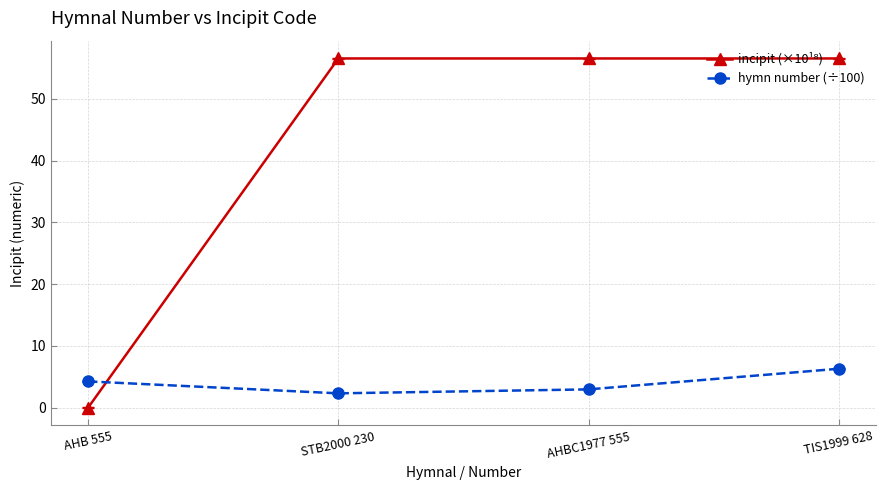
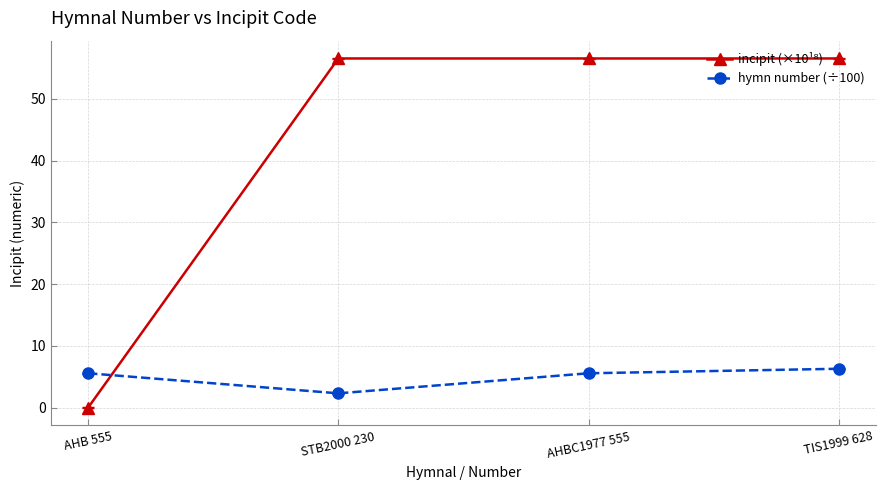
  {
    "hymn number (÷100)": {
-     "AHB 555": 4,
-     "AHBC1977 555": 3
+     "AHB 555": 6,
+     "AHBC1977 555": 6
    }
  }
